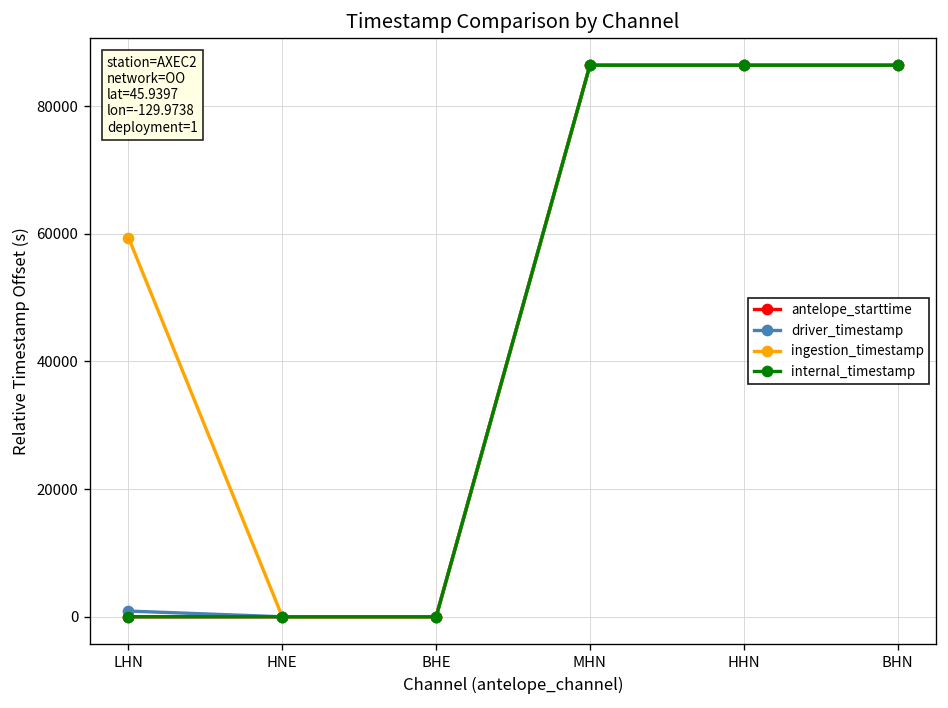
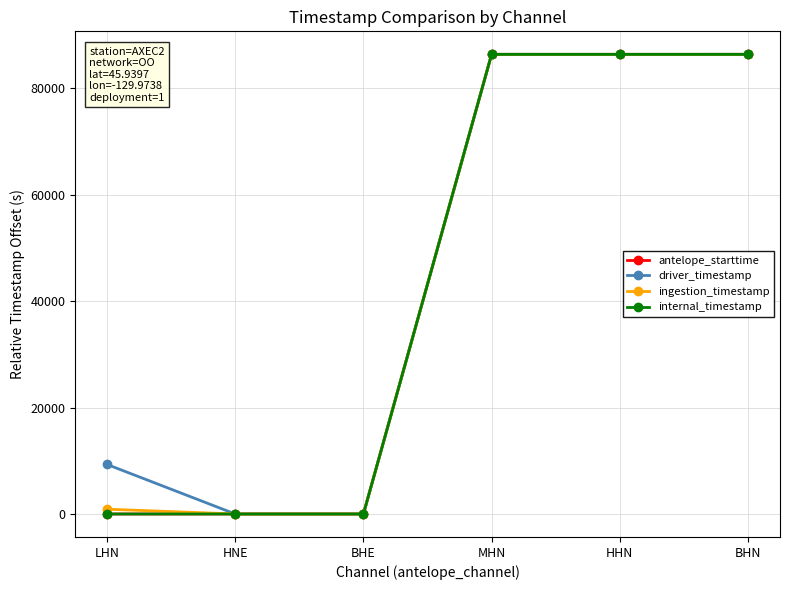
  {
    "internal_timestamp": {
      "LHN": 0
    },
    "driver_timestamp": {
-     "LHN": 1000
+     "LHN": 9000
    },
    "ingestion_timestamp": {
-     "LHN": 59000
+     "LHN": 1000
    }
  }
